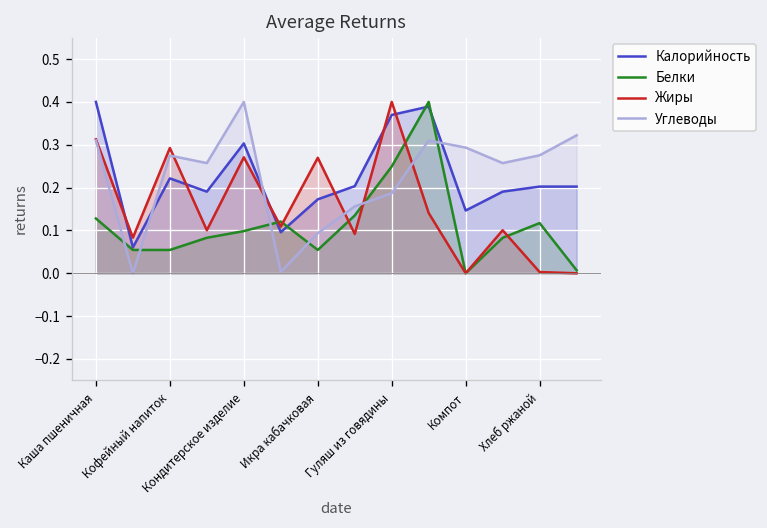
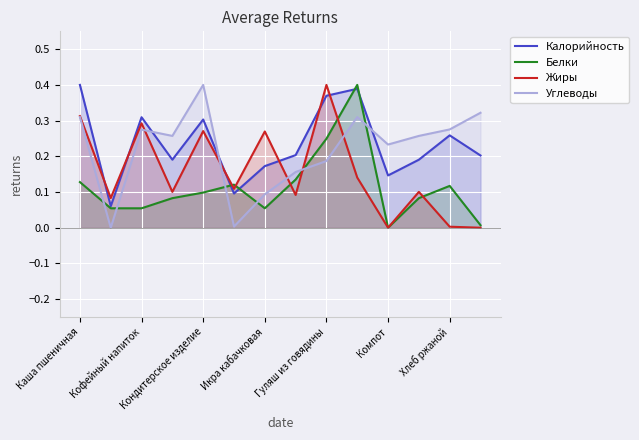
  {
    "Калорийность": {
      "Каша пшеничная": 0.40,
-     "Кофейный напиток": 0.22,
+     "Кофейный напиток": 0.31,
      "Кондитерское изделие": 0.30,
      "Икра кабачковая": 0.17,
      "Гуляш из говядины": 0.37,
      "Компот": 0.15,
-     "Хлеб ржаной": 0.20
+     "Хлеб ржаной": 0.26
    },
    "Белки": {
      "Каша пшеничная": 0.13,
      "Кофейный напиток": 0.05,
      "Кондитерское изделие": 0.10,
      "Икра кабачковая": 0.05,
      "Гуляш из говядины": 0.25,
      "Хлеб ржаной": 0.12
    },
    "Жиры": {
      "Кофейный напиток": 0.29,
      "Кондитерское изделие": 0.27,
      "Икра кабачковая": 0.27,
      "Гуляш из говядины": 0.40,
      "Хлеб ржаной": 0.00
    },
    "Углеводы": {
      "Кофейный напиток": 0.27,
      "Кондитерское изделие": 0.40,
      "Икра кабачковая": 0.09,
      "Гуляш из говядины": 0.19,
-     "Компот": 0.29,
+     "Компот": 0.23,
      "Хлеб ржаной": 0.28
    }
  }
